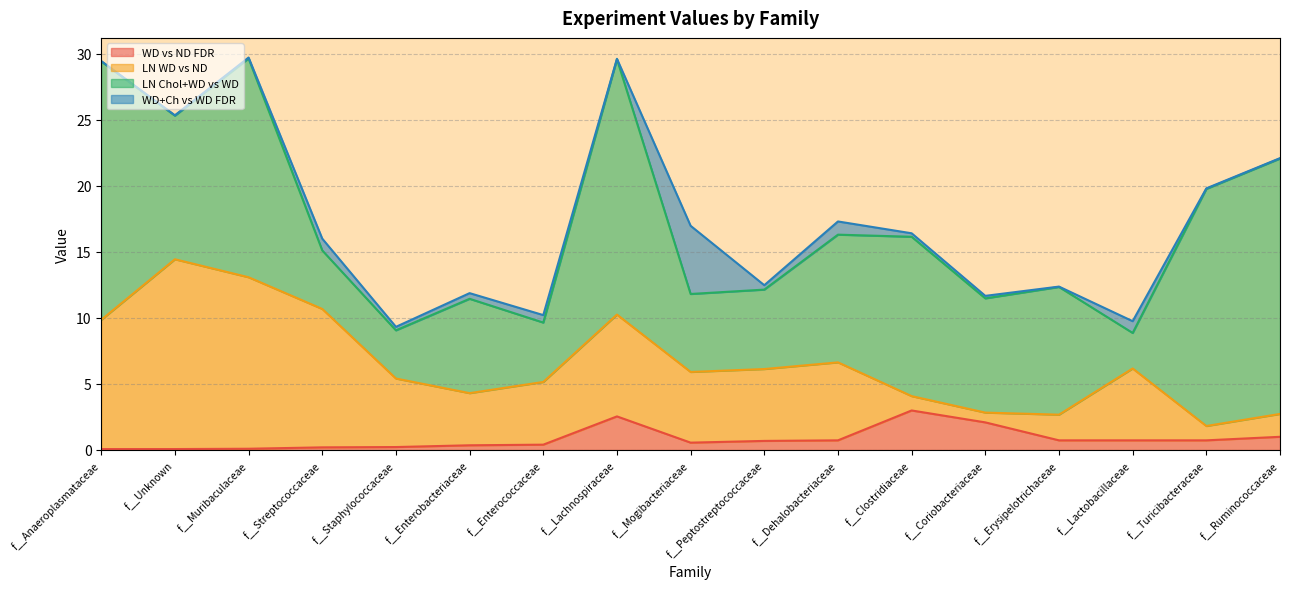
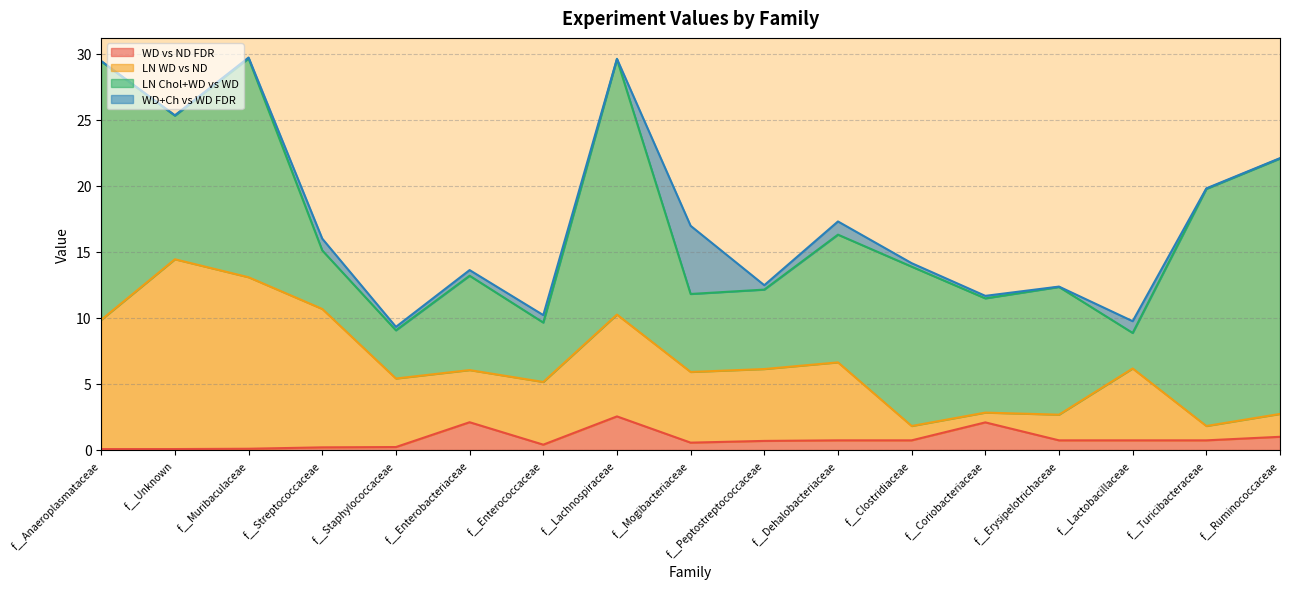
  {
    "WD vs ND FDR": {
      "f__Anaeroplasmataceae": 0.1,
      "f__Unknown": 0.1,
      "f__Muribaculaceae": 0.1,
      "f__Streptococcaceae": 0.2,
      "f__Staphylococcaceae": 0.2,
-     "f__Enterobacteriaceae": 0.4,
+     "f__Enterobacteriaceae": 2.1,
      "f__Enterococcaceae": 0.4,
      "f__Lachnospiraceae": 2.5,
      "f__Mogibacteriaceae": 0.6,
      "f__Peptostreptococcaceae": 0.7,
      "f__Dehalobacteriaceae": 0.7,
-     "f__Clostridiaceae": 3.0,
+     "f__Clostridiaceae": 0.7,
      "f__Coriobacteriaceae": 2.1,
      "f__Erysipelotrichaceae": 0.7,
      "f__Lactobacillaceae": 0.7,
      "f__Turicibacteraceae": 0.7,
      "f__Ruminococcaceae": 1.0
    },
    "LN WD vs ND": {
      "f__Anaeroplasmataceae": 9.8,
      "f__Unknown": 14.4,
      "f__Muribaculaceae": 13.0,
      "f__Streptococcaceae": 10.5,
      "f__Staphylococcaceae": 5.2,
      "f__Enterobacteriaceae": 3.9,
      "f__Enterococcaceae": 4.7,
      "f__Lachnospiraceae": 7.7,
      "f__Mogibacteriaceae": 5.4,
      "f__Peptostreptococcaceae": 5.4,
      "f__Dehalobacteriaceae": 5.9,
      "f__Clostridiaceae": 1.1,
      "f__Coriobacteriaceae": 0.7,
      "f__Erysipelotrichaceae": 1.9,
      "f__Lactobacillaceae": 5.4,
      "f__Turicibacteraceae": 1.1,
      "f__Ruminococcaceae": 1.7
    },
    "LN Chol+WD vs WD": {
      "f__Streptococcaceae": 4.4,
      "f__Staphylococcaceae": 3.6,
      "f__Enterobacteriaceae": 7.1,
      "f__Enterococcaceae": 4.5,
      "f__Mogibacteriaceae": 5.9,
      "f__Peptostreptococcaceae": 6.0,
      "f__Dehalobacteriaceae": 9.7,
      "f__Clostridiaceae": 12.1,
      "f__Lactobacillaceae": 2.7
    },
    "WD+Ch vs WD FDR": {
      "f__Streptococcaceae": 0.9,
      "f__Staphylococcaceae": 0.3,
      "f__Enterobacteriaceae": 0.4,
      "f__Enterococcaceae": 0.6,
      "f__Mogibacteriaceae": 5.2,
      "f__Peptostreptococcaceae": 0.3,
      "f__Dehalobacteriaceae": 1.0,
      "f__Clostridiaceae": 0.3,
      "f__Lactobacillaceae": 0.9
    }
  }
